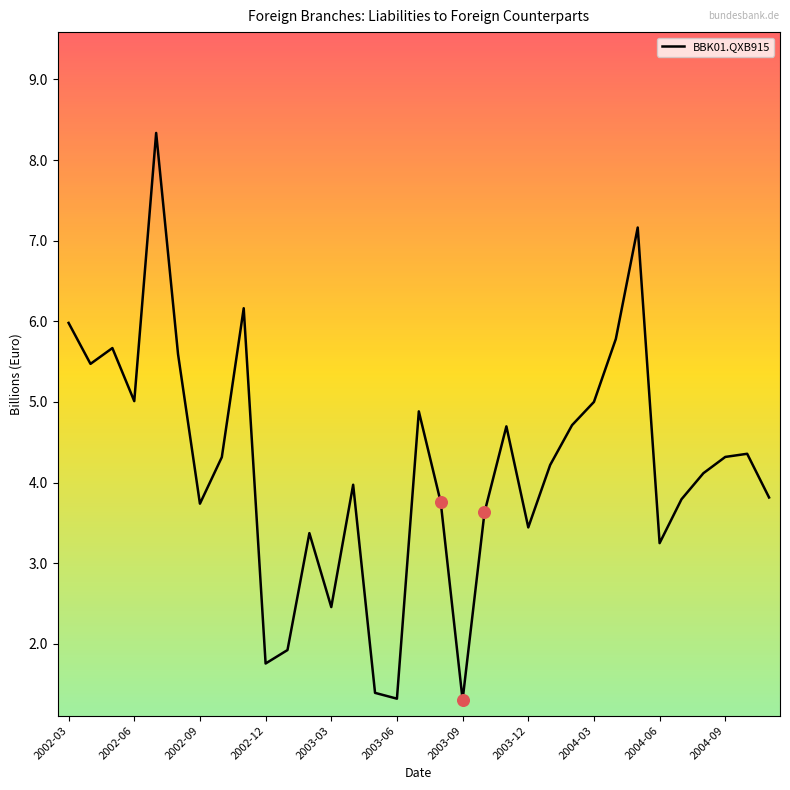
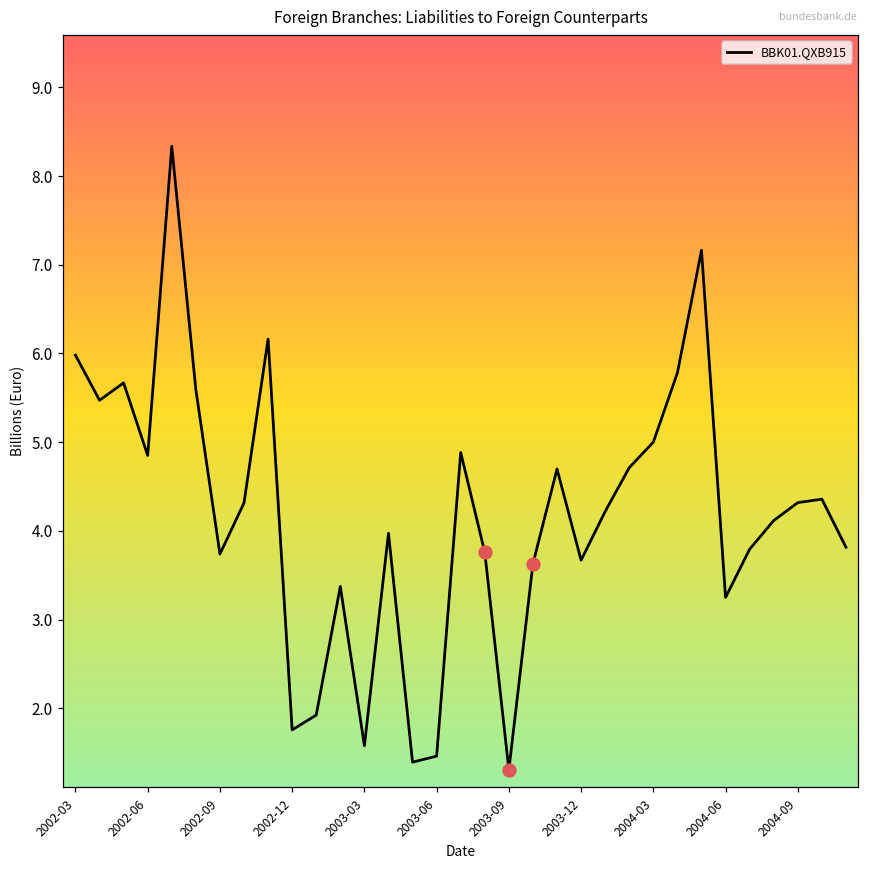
  {
    "BBK01.QXB915": {
      "2002-03": 6.0,
-     "2002-06": 5.0,
+     "2002-06": 4.9,
      "2002-09": 3.7,
      "2002-12": 1.8,
-     "2003-03": 2.5,
-     "2003-06": 1.3,
-     "2003-12": 3.4,
+     "2003-03": 1.6,
+     "2003-06": 1.5,
+     "2003-12": 3.7,
      "2004-03": 5.0,
      "2004-06": 3.2,
      "2004-09": 4.3
    }
  }
